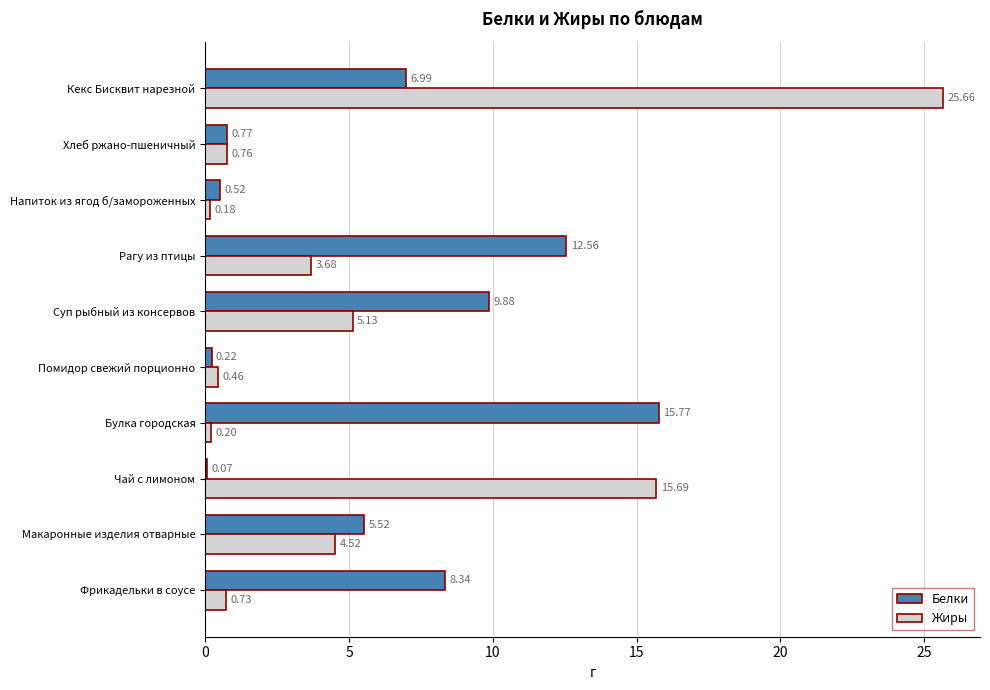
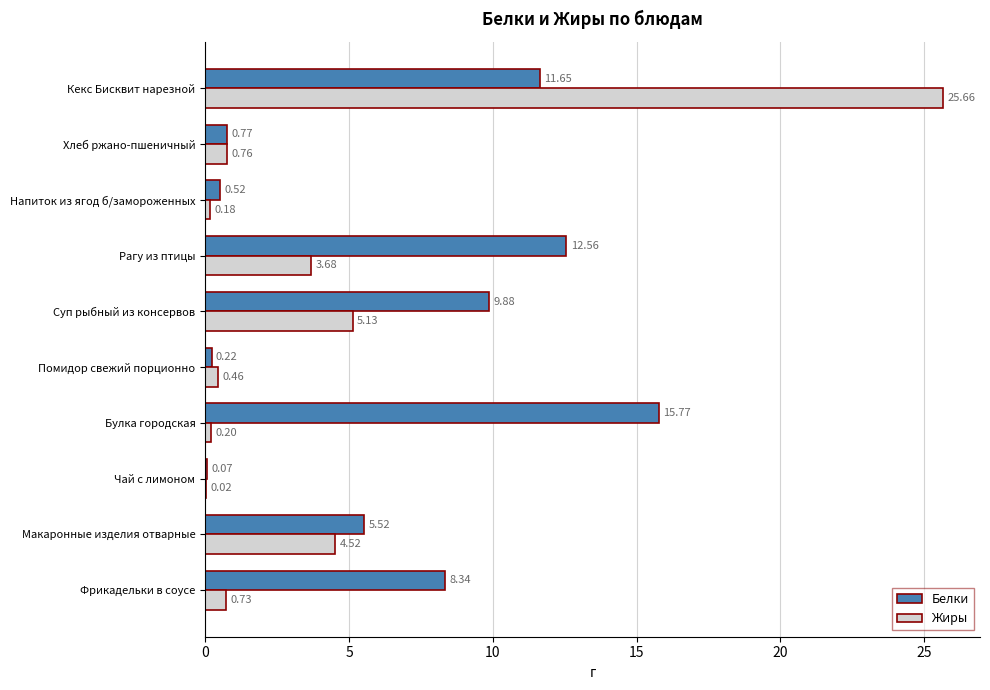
  {
    "Белки": {
-     "Кекс Бисквит нарезной": 6.99,
+     "Кекс Бисквит нарезной": 11.65,
      "Хлеб ржано-пшеничный": 0.77,
      "Напиток из ягод б/замороженных": 0.52,
      "Рагу из птицы": 12.56,
      "Суп рыбный из консервов": 9.88,
      "Помидор свежий порционно": 0.22,
      "Булка городская": 15.77,
      "Чай с лимоном": 0.07,
      "Макаронные изделия отварные": 5.52,
      "Фрикадельки в соусе": 8.34
    },
    "Жиры": {
      "Кекс Бисквит нарезной": 25.66,
      "Хлеб ржано-пшеничный": 0.76,
      "Напиток из ягод б/замороженных": 0.18,
      "Рагу из птицы": 3.68,
      "Суп рыбный из консервов": 5.13,
      "Помидор свежий порционно": 0.46,
      "Булка городская": 0.20,
-     "Чай с лимоном": 15.69,
+     "Чай с лимоном": 0.02,
      "Макаронные изделия отварные": 4.52,
      "Фрикадельки в соусе": 0.73
    }
  }
